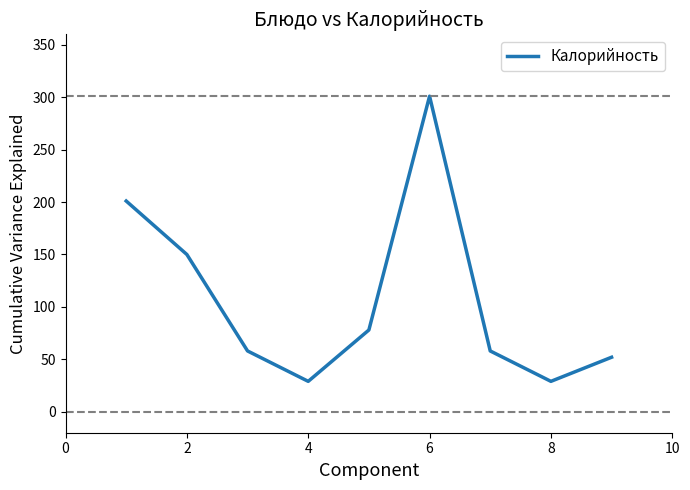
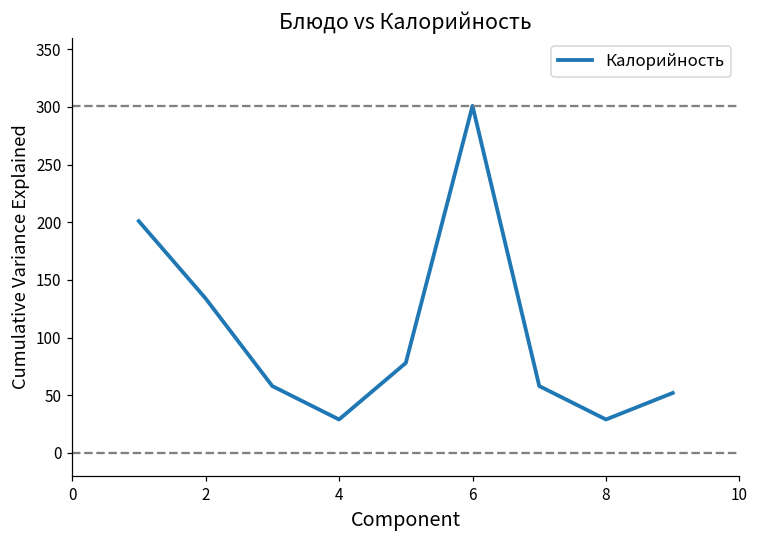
  {
-   "2": 150,
+   "2": 134,
    "4": 29,
    "6": 301,
    "8": 29
  }
